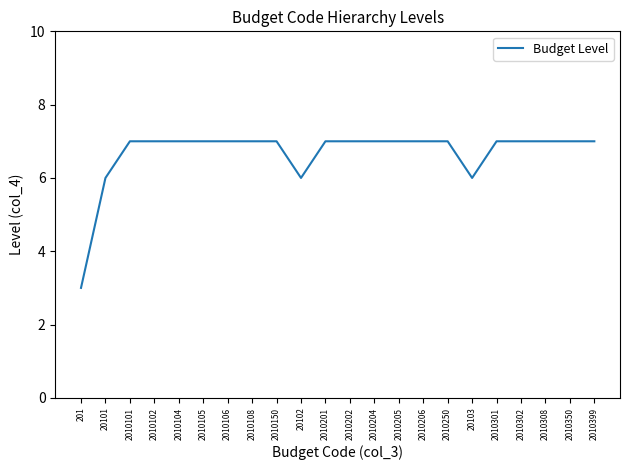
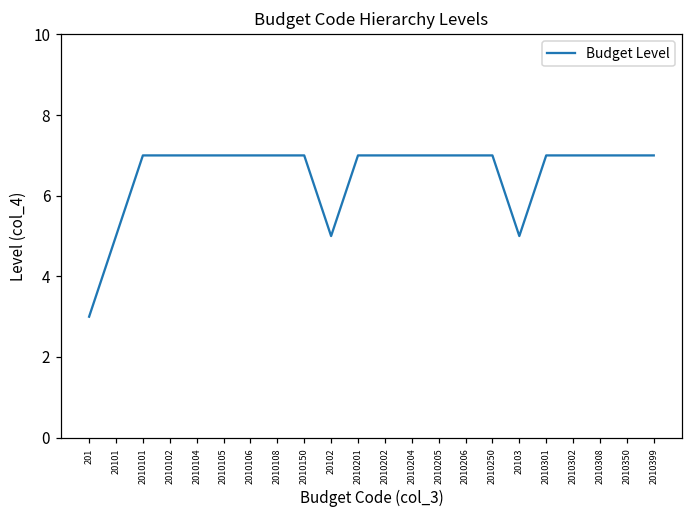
  {
    "201": 3,
-   "20101": 6,
+   "20101": 5,
    "2010101": 7,
    "2010102": 7,
    "2010104": 7,
    "2010105": 7,
    "2010106": 7,
    "2010108": 7,
    "2010150": 7,
-   "20102": 6,
+   "20102": 5,
    "2010201": 7,
    "2010202": 7,
    "2010204": 7,
    "2010205": 7,
    "2010206": 7,
    "2010250": 7,
-   "20103": 6,
+   "20103": 5,
    "2010301": 7,
    "2010302": 7,
    "2010308": 7,
    "2010350": 7,
    "2010399": 7
  }
